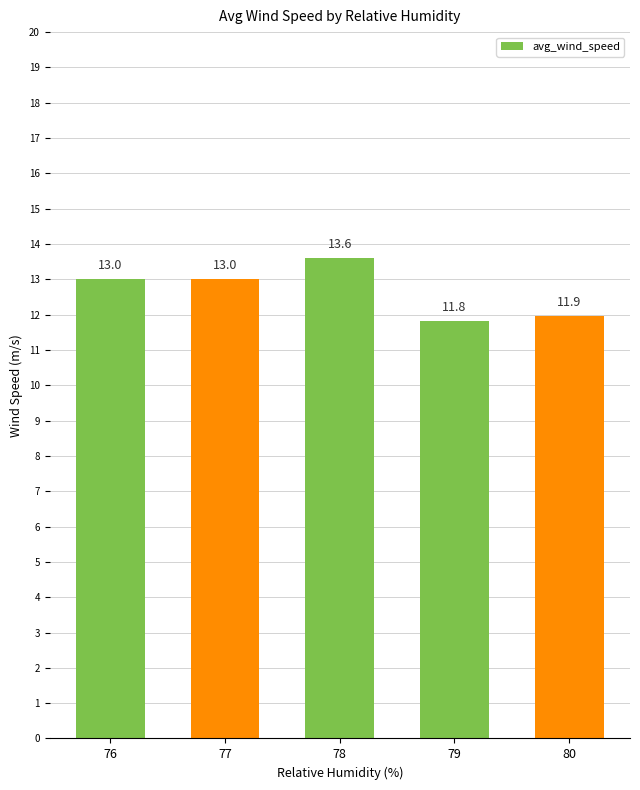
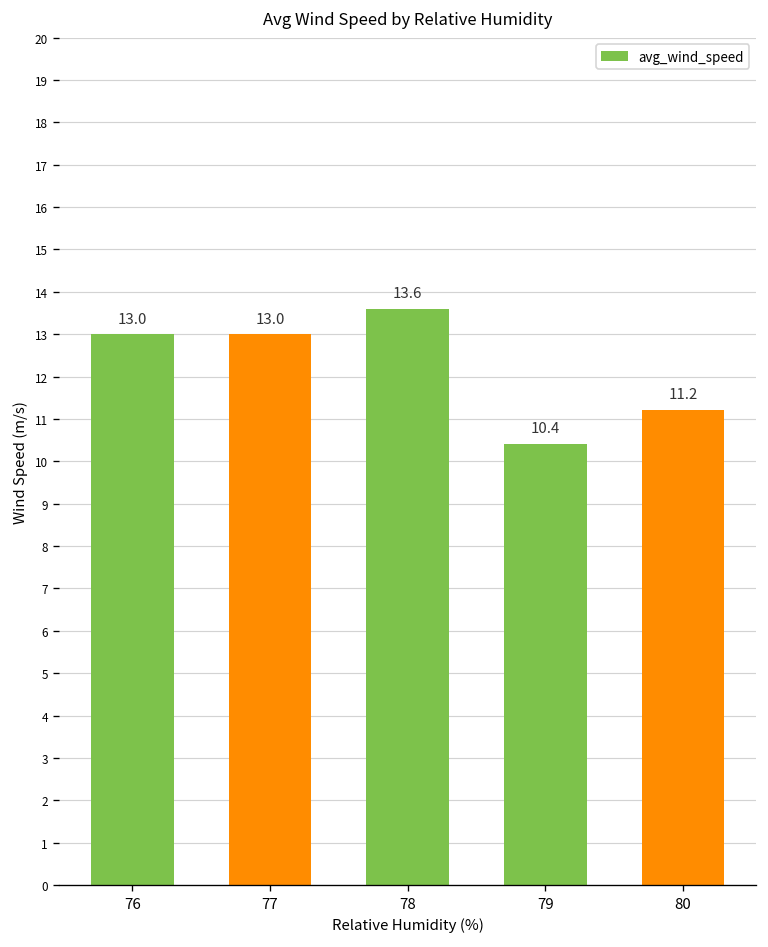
  {
    "76": 13.0,
    "77": 13.0,
    "78": 13.6,
-   "79": 11.8,
-   "80": 11.9
+   "79": 10.4,
+   "80": 11.2
  }
